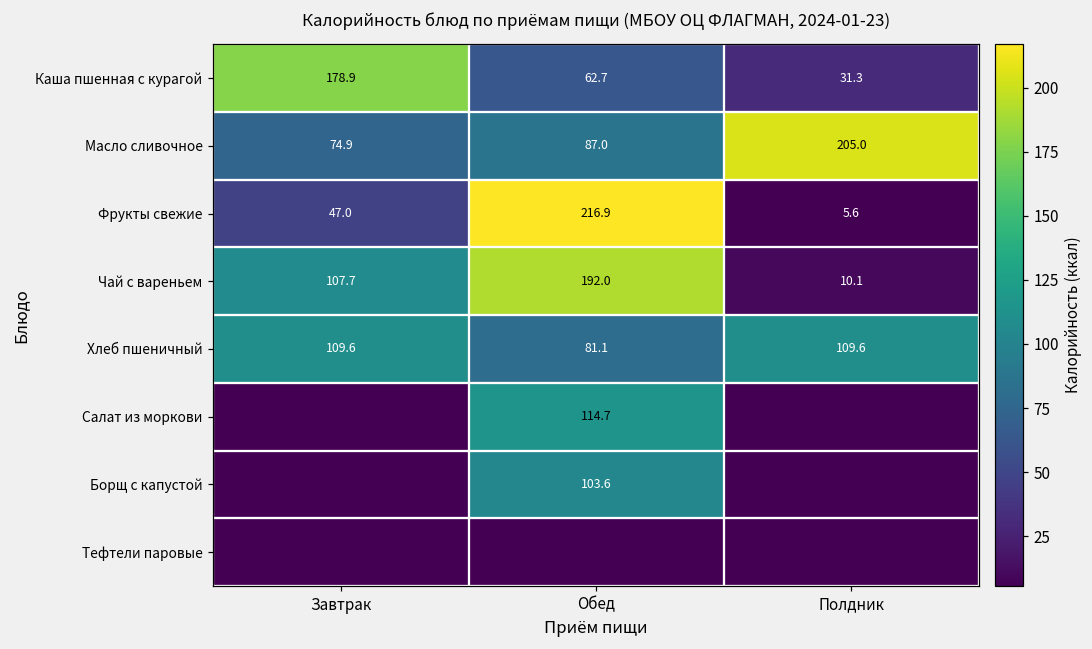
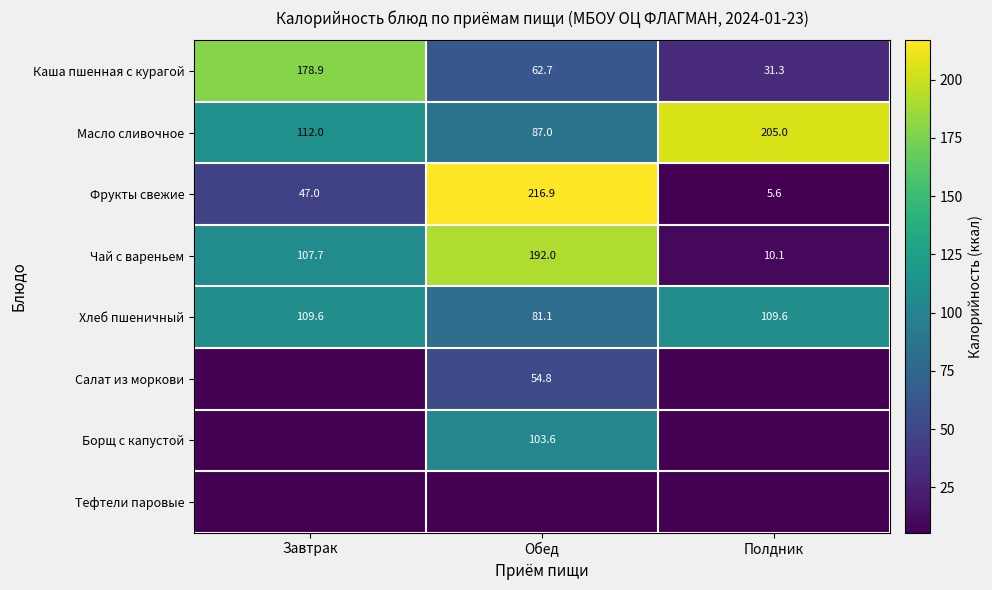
  {
    "Каша пшенная с курагой": {
      "Завтрак": 178.9,
      "Обед": 62.7,
      "Полдник": 31.3
    },
    "Масло сливочное": {
-     "Завтрак": 74.9,
+     "Завтрак": 112.0,
      "Обед": 87.0,
      "Полдник": 205.0
    },
    "Фрукты свежие": {
      "Завтрак": 47.0,
      "Обед": 216.9,
      "Полдник": 5.6
    },
    "Чай с вареньем": {
      "Завтрак": 107.7,
      "Обед": 192.0,
      "Полдник": 10.1
    },
    "Хлеб пшеничный": {
      "Завтрак": 109.6,
      "Обед": 81.1,
      "Полдник": 109.6
    },
    "Салат из моркови": {
-     "Обед": 114.7
+     "Обед": 54.8
    },
    "Борщ с капустой": {
      "Обед": 103.6
    }
  }
